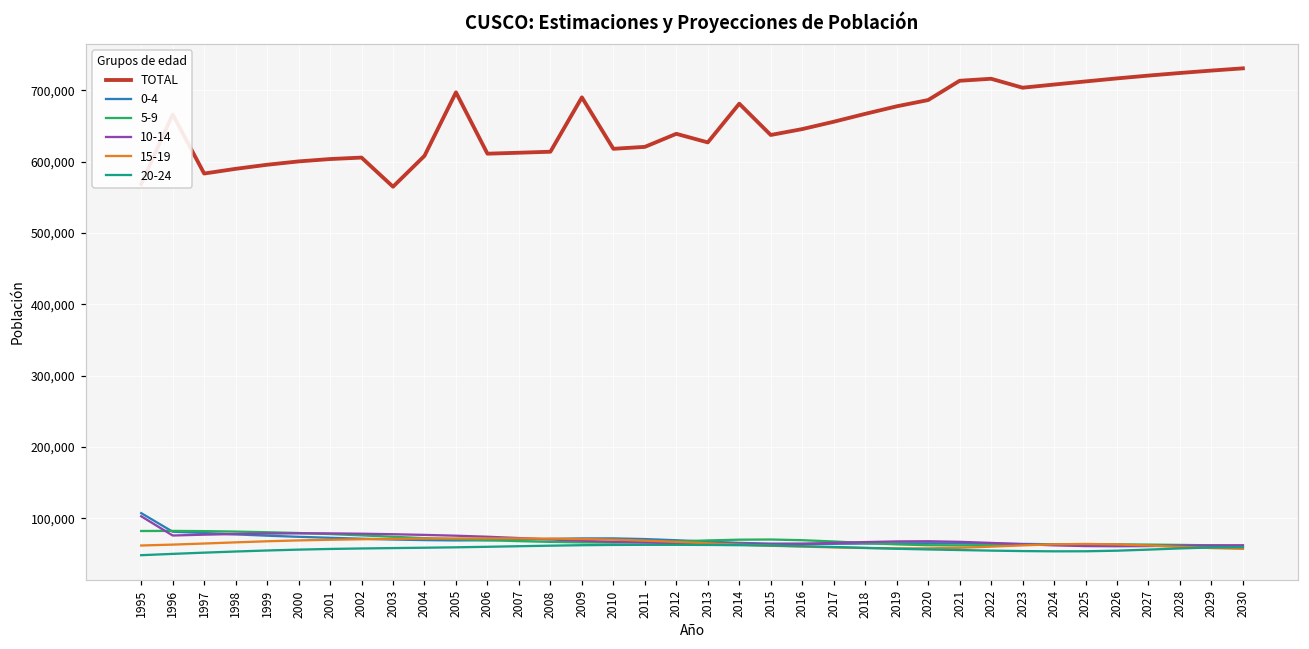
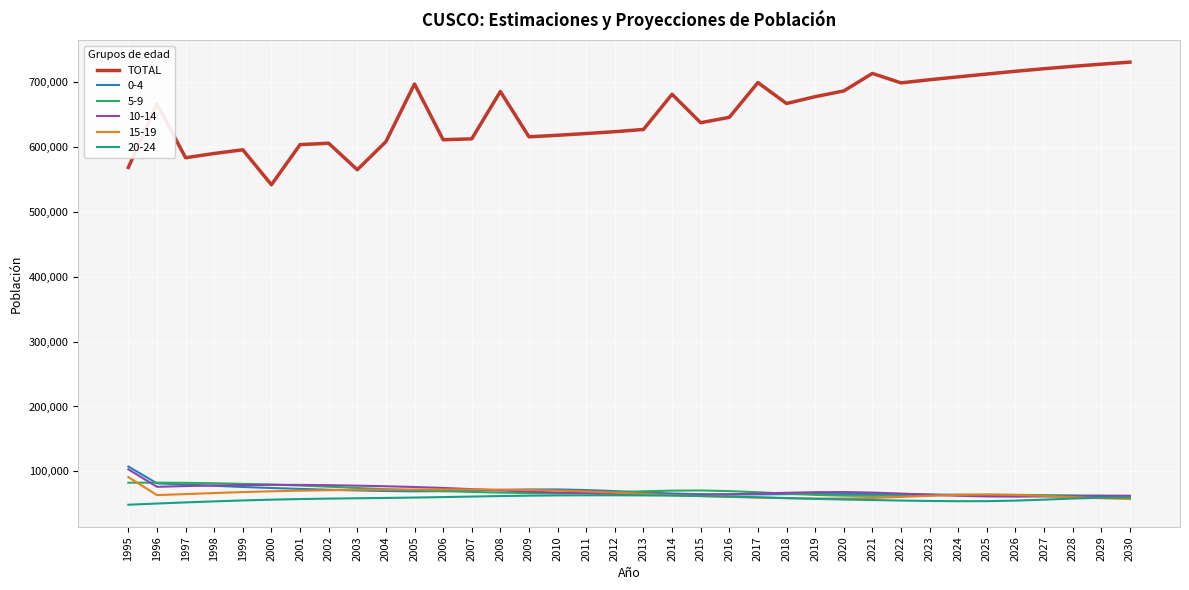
  {
    "TOTAL": {
      "1995": "570,000",
      "1997": "580,000",
      "1998": "590,000",
      "1999": "600,000",
-     "2000": "600,000",
+     "2000": "540,000",
      "2001": "600,000",
      "2002": "610,000",
      "2003": "570,000",
      "2004": "610,000",
      "2005": "700,000",
      "2006": "610,000",
      "2007": "610,000",
-     "2008": "610,000",
-     "2009": "690,000",
+     "2008": "690,000",
+     "2009": "620,000",
      "2010": "620,000",
      "2011": "620,000",
-     "2012": "640,000",
+     "2012": "620,000",
      "2013": "630,000",
      "2014": "680,000",
      "2015": "640,000",
      "2016": "650,000",
-     "2017": "660,000",
+     "2017": "700,000",
      "2018": "670,000",
      "2019": "680,000",
      "2020": "690,000",
      "2021": "710,000",
-     "2022": "720,000",
+     "2022": "700,000",
      "2023": "700,000",
      "2024": "710,000",
      "2025": "710,000",
      "2026": "720,000",
      "2027": "720,000",
      "2028": "720,000",
      "2029": "730,000",
      "2030": "730,000"
    },
    "0-4": {
      "1995": "110,000",
      "2000": "70,000"
    },
    "10-14": {
      "1995": "100,000",
      "1996": "80,000",
      "2004": "80,000"
    },
    "15-19": {
-     "1995": "60,000",
+     "1995": "90,000",
      "1996": "60,000",
      "1997": "60,000",
      "1998": "70,000",
      "1999": "70,000",
      "2000": "70,000"
    }
  }
